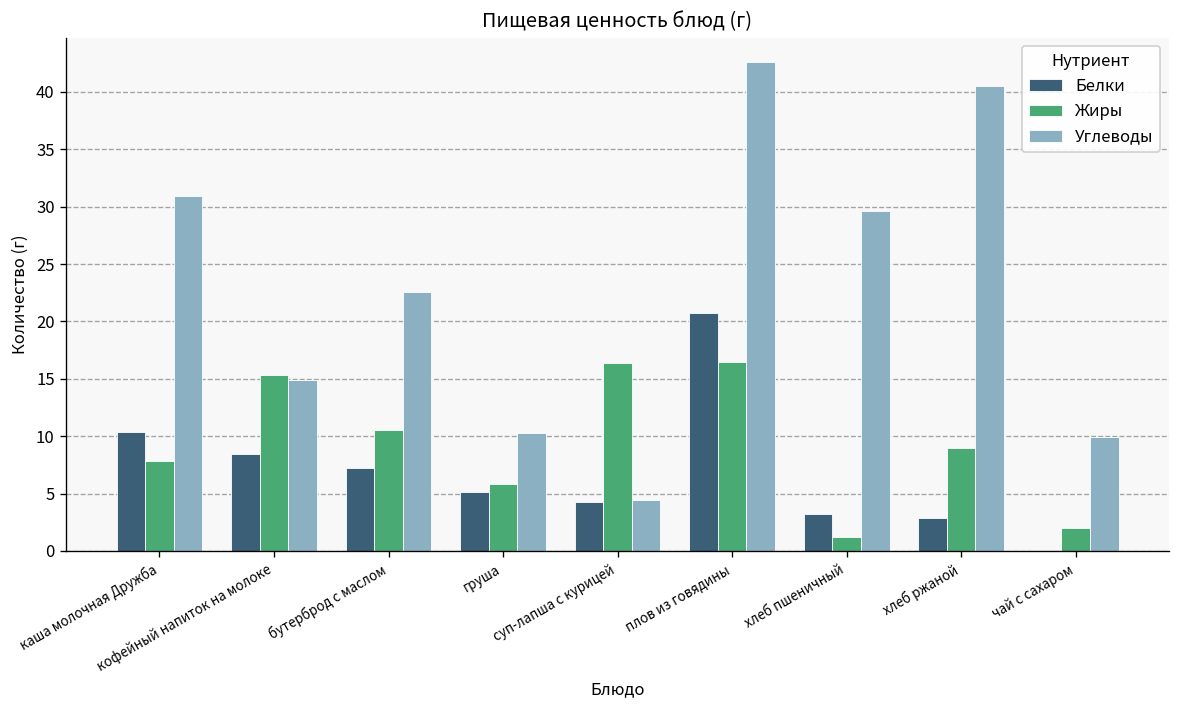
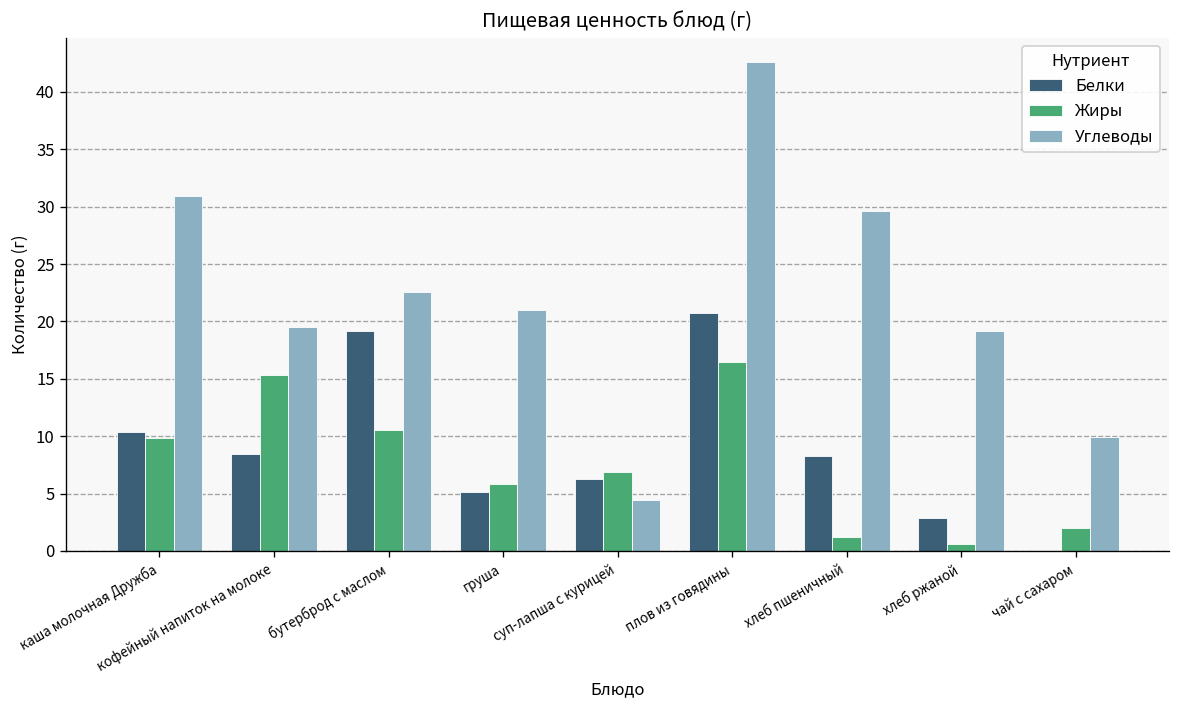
  {
    "Белки": {
      "каша молочная Дружба": 10,
      "кофейный напиток на молоке": 8,
-     "бутерброд с маслом": 7,
+     "бутерброд с маслом": 19,
      "груша": 5,
-     "суп-лапша с курицей": 4,
+     "суп-лапша с курицей": 6,
      "плов из говядины": 21,
-     "хлеб пшеничный": 3,
+     "хлеб пшеничный": 8,
      "хлеб ржаной": 3
    },
    "Жиры": {
-     "каша молочная Дружба": 8,
+     "каша молочная Дружба": 10,
      "кофейный напиток на молоке": 15,
      "бутерброд с маслом": 11,
      "груша": 6,
-     "суп-лапша с курицей": 16,
+     "суп-лапша с курицей": 7,
      "плов из говядины": 17,
      "хлеб пшеничный": 1,
-     "хлеб ржаной": 9,
+     "хлеб ржаной": 1,
      "чай с сахаром": 2
    },
    "Углеводы": {
      "каша молочная Дружба": 31,
-     "кофейный напиток на молоке": 15,
+     "кофейный напиток на молоке": 20,
      "бутерброд с маслом": 23,
-     "груша": 10,
+     "груша": 21,
      "суп-лапша с курицей": 4,
      "плов из говядины": 43,
      "хлеб пшеничный": 30,
-     "хлеб ржаной": 41,
+     "хлеб ржаной": 19,
      "чай с сахаром": 10
    }
  }
